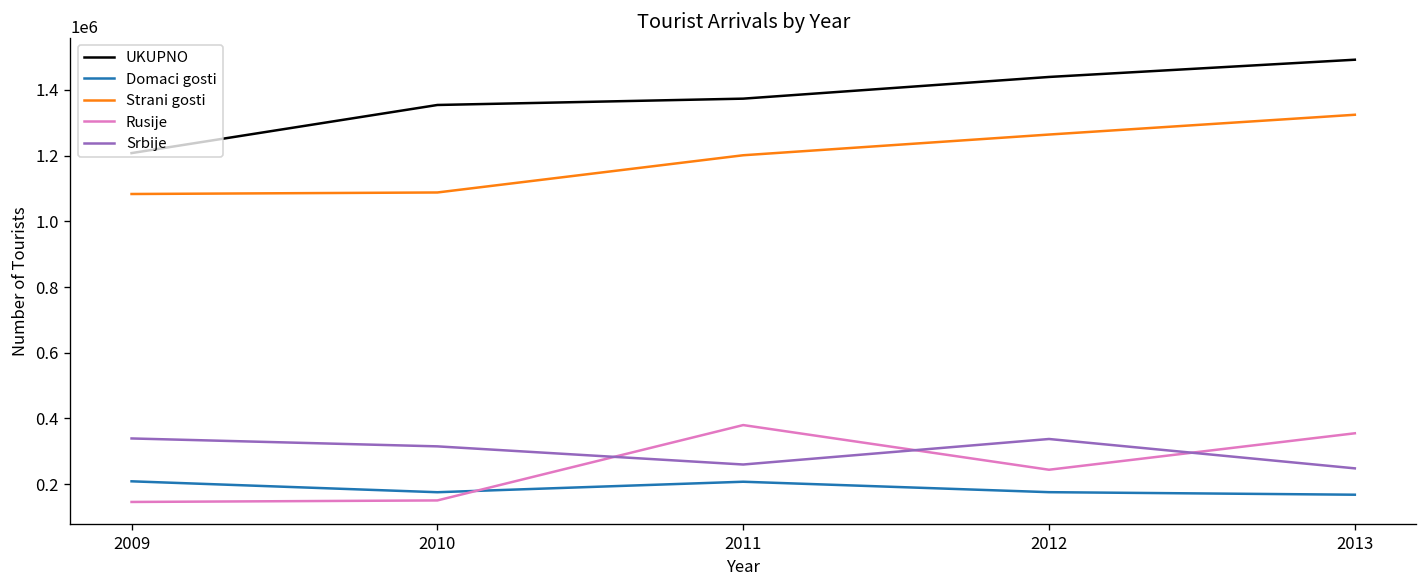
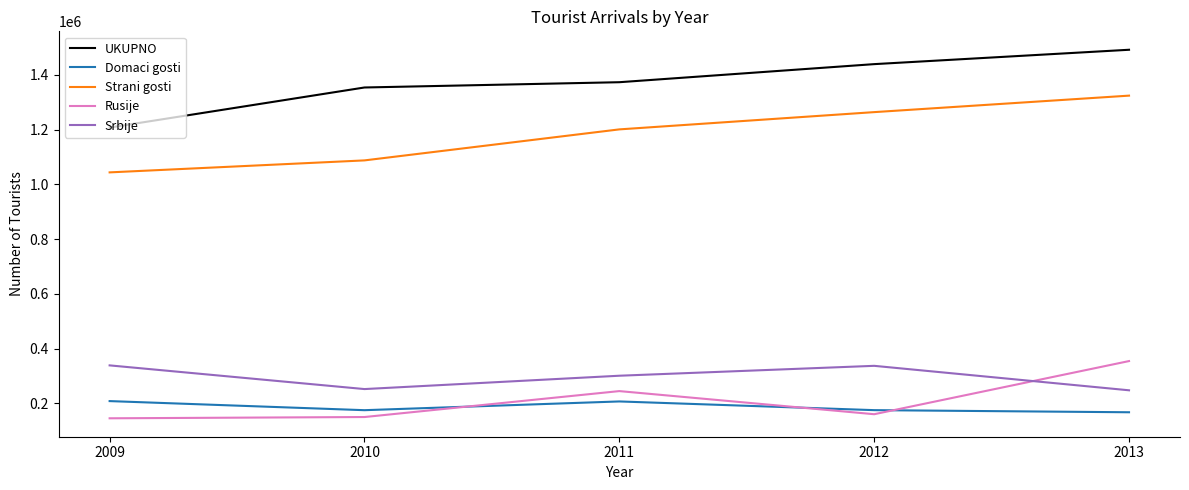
  {
    "UKUPNO": {
      "2010": 1350000,
      "2011": 1370000,
      "2012": 1440000,
      "2013": 1490000
    },
    "Domaci gosti": {
      "2009": 210000,
      "2010": 180000,
      "2011": 210000,
      "2012": 180000,
      "2013": 170000
    },
    "Strani gosti": {
-     "2009": 1080000,
+     "2009": 1040000,
      "2010": 1090000,
      "2011": 1200000,
      "2012": 1260000,
      "2013": 1320000
    },
    "Rusije": {
      "2009": 150000,
      "2010": 150000,
-     "2011": 380000,
-     "2012": 240000,
+     "2011": 240000,
+     "2012": 160000,
      "2013": 350000
    },
    "Srbije": {
      "2009": 340000,
-     "2010": 310000,
-     "2011": 260000,
+     "2010": 250000,
+     "2011": 300000,
      "2012": 340000,
      "2013": 250000
    }
  }
